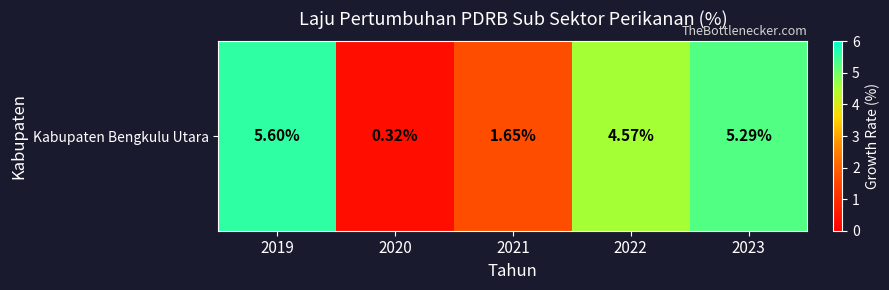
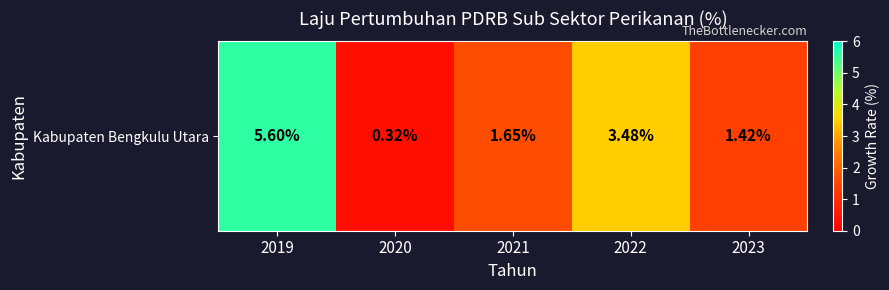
  {
    "Kabupaten Bengkulu Utara": {
      "2019": "5.60%",
      "2020": "0.32%",
      "2021": "1.65%",
-     "2022": "4.57%",
-     "2023": "5.29%"
+     "2022": "3.48%",
+     "2023": "1.42%"
    }
  }
